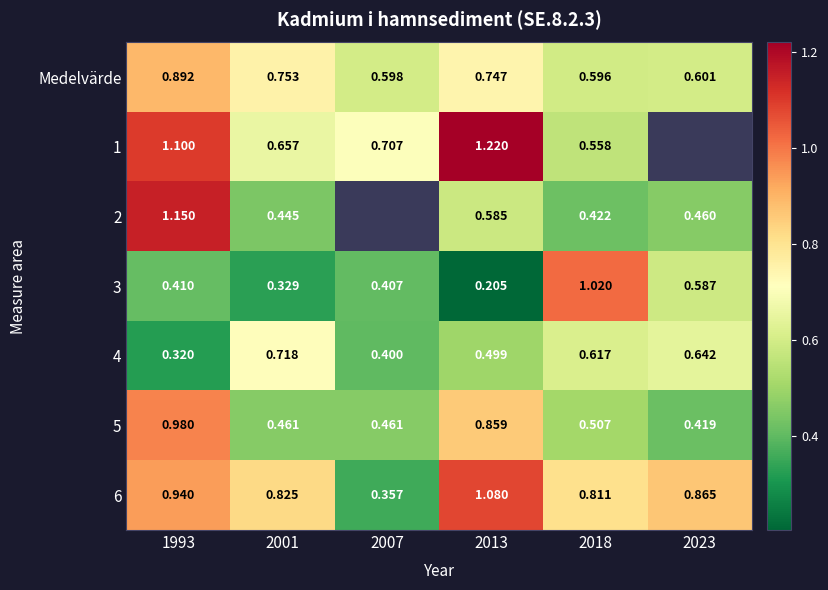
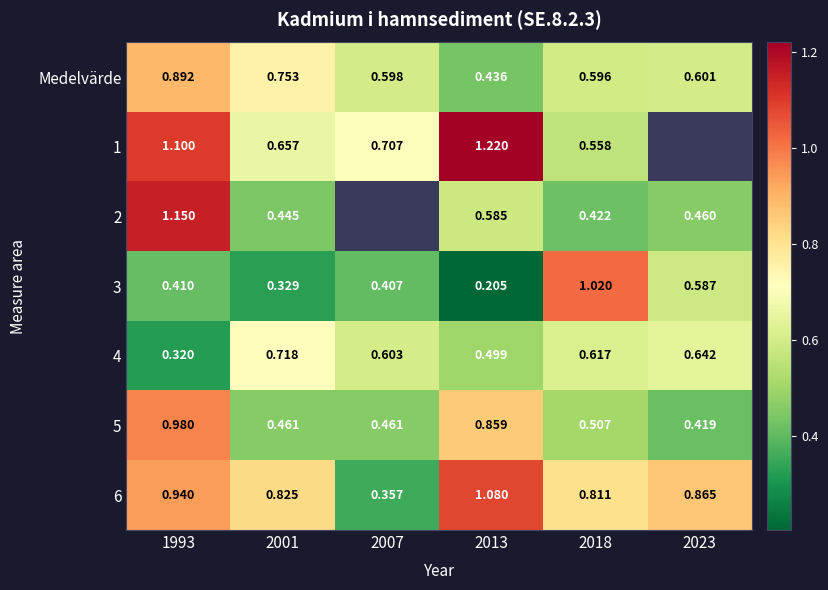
  {
    "Medelvärde": {
      "1993": 0.892,
      "2001": 0.753,
      "2007": 0.598,
-     "2013": 0.747,
+     "2013": 0.436,
      "2018": 0.596,
      "2023": 0.601
    },
    "1": {
      "1993": 1.100,
      "2001": 0.657,
      "2007": 0.707,
      "2013": 1.220,
      "2018": 0.558
    },
    "2": {
      "1993": 1.150,
      "2001": 0.445,
      "2013": 0.585,
      "2018": 0.422,
      "2023": 0.460
    },
    "3": {
      "1993": 0.410,
      "2001": 0.329,
      "2007": 0.407,
      "2013": 0.205,
      "2018": 1.020,
      "2023": 0.587
    },
    "4": {
      "1993": 0.320,
      "2001": 0.718,
-     "2007": 0.400,
+     "2007": 0.603,
      "2013": 0.499,
      "2018": 0.617,
      "2023": 0.642
    },
    "5": {
      "1993": 0.980,
      "2001": 0.461,
      "2007": 0.461,
      "2013": 0.859,
      "2018": 0.507,
      "2023": 0.419
    },
    "6": {
      "1993": 0.940,
      "2001": 0.825,
      "2007": 0.357,
      "2013": 1.080,
      "2018": 0.811,
      "2023": 0.865
    }
  }
